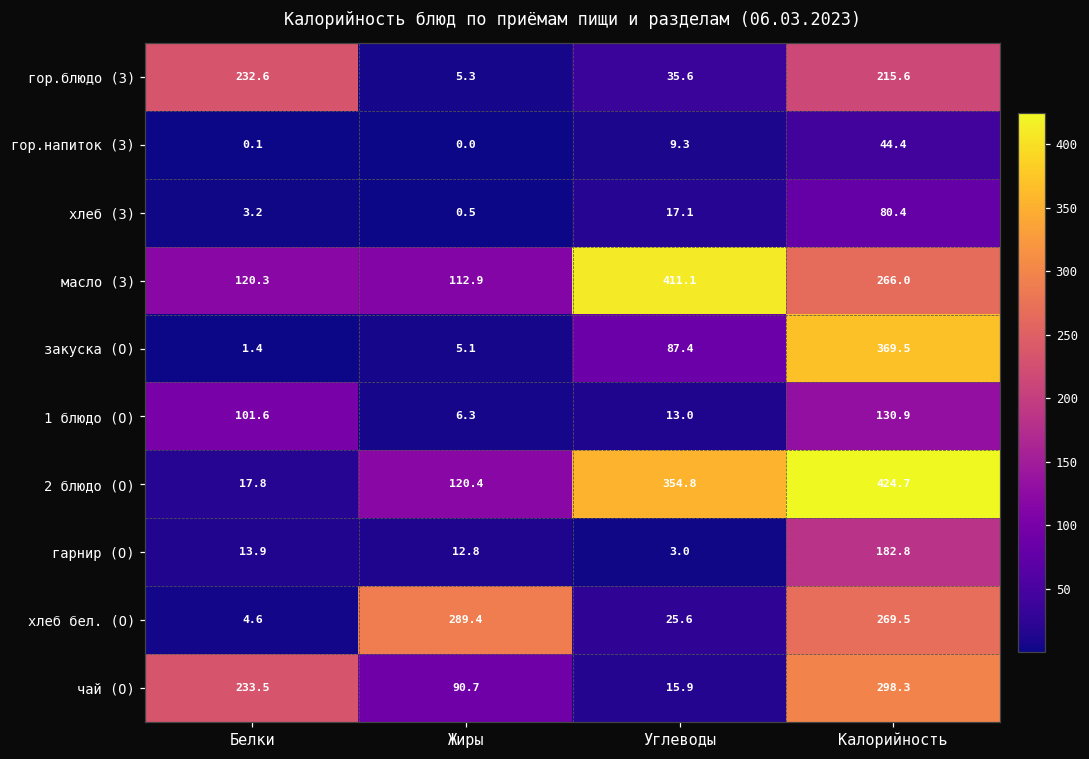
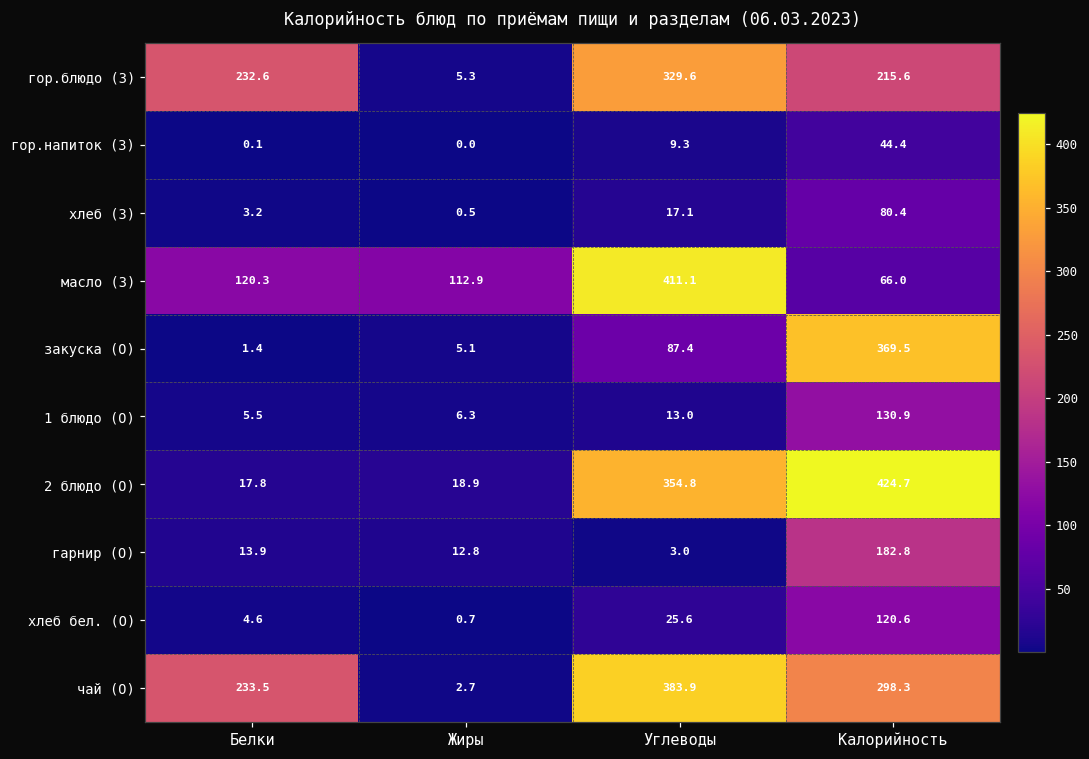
  {
    "гор.блюдо (З)": {
      "Белки": 232.6,
      "Жиры": 5.3,
-     "Углеводы": 35.6,
+     "Углеводы": 329.6,
      "Калорийность": 215.6
    },
    "гор.напиток (З)": {
      "Белки": 0.1,
      "Жиры": 0.0,
      "Углеводы": 9.3,
      "Калорийность": 44.4
    },
    "хлеб (З)": {
      "Белки": 3.2,
      "Жиры": 0.5,
      "Углеводы": 17.1,
      "Калорийность": 80.4
    },
    "масло (З)": {
      "Белки": 120.3,
      "Жиры": 112.9,
      "Углеводы": 411.1,
-     "Калорийность": 266.0
+     "Калорийность": 66.0
    },
    "закуска (О)": {
      "Белки": 1.4,
      "Жиры": 5.1,
      "Углеводы": 87.4,
      "Калорийность": 369.5
    },
    "1 блюдо (О)": {
-     "Белки": 101.6,
+     "Белки": 5.5,
      "Жиры": 6.3,
      "Углеводы": 13.0,
      "Калорийность": 130.9
    },
    "2 блюдо (О)": {
      "Белки": 17.8,
-     "Жиры": 120.4,
+     "Жиры": 18.9,
      "Углеводы": 354.8,
      "Калорийность": 424.7
    },
    "гарнир (О)": {
      "Белки": 13.9,
      "Жиры": 12.8,
      "Углеводы": 3.0,
      "Калорийность": 182.8
    },
    "хлеб бел. (О)": {
      "Белки": 4.6,
-     "Жиры": 289.4,
+     "Жиры": 0.7,
      "Углеводы": 25.6,
-     "Калорийность": 269.5
+     "Калорийность": 120.6
    },
    "чай (О)": {
      "Белки": 233.5,
-     "Жиры": 90.7,
-     "Углеводы": 15.9,
+     "Жиры": 2.7,
+     "Углеводы": 383.9,
      "Калорийность": 298.3
    }
  }
